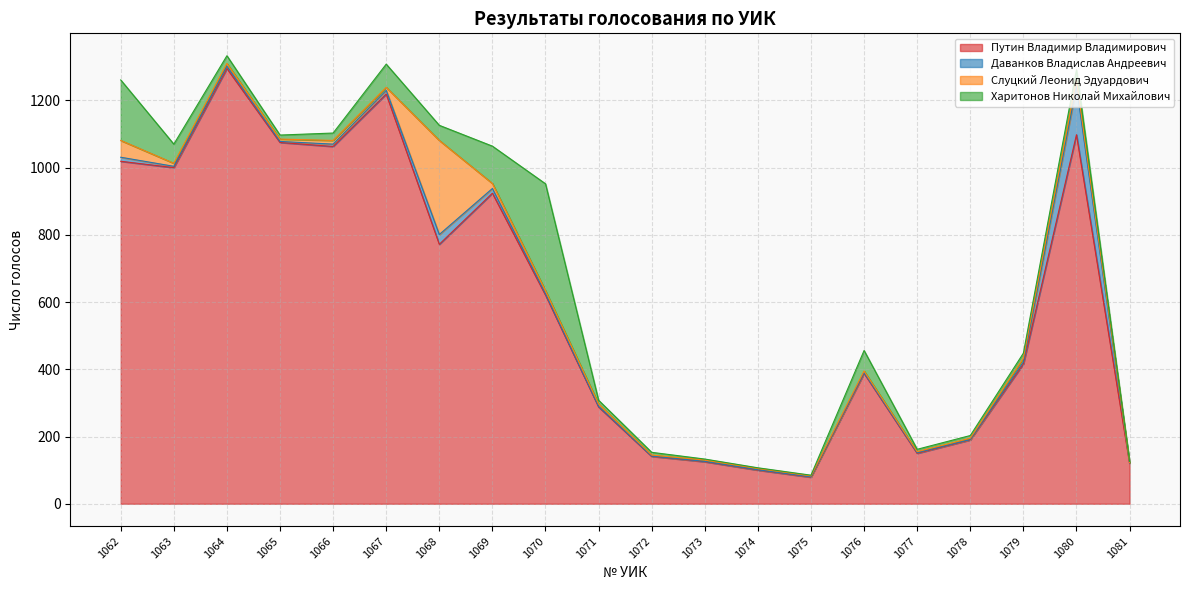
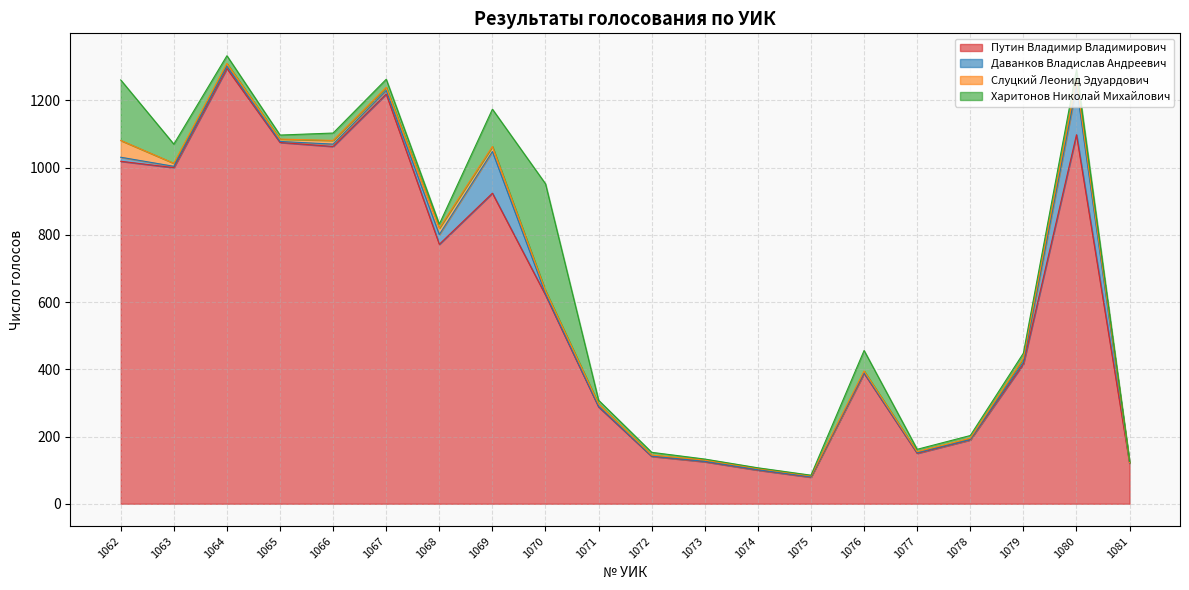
  {
    "Путин Владимир Владимирович": {
      "1062": 1020,
      "1067": 1220,
      "1068": 770,
      "1069": 920,
      "1080": 1100
    },
    "Даванков Владислав Андреевич": {
      "1062": 10,
      "1067": 10,
      "1068": 30,
-     "1069": 10
+     "1069": 120
    },
    "Слуцкий Леонид Эдуардович": {
      "1062": 50,
      "1063": 10,
      "1064": 10,
      "1066": 10,
      "1067": 10,
-     "1068": 280,
+     "1068": 20,
      "1069": 20,
      "1070": 10,
      "1079": 10
    },
    "Харитонов Николай Михайлович": {
      "1062": 180,
      "1063": 60,
      "1064": 20,
      "1065": 10,
      "1066": 20,
-     "1067": 70,
-     "1068": 50,
+     "1067": 20,
+     "1068": 10,
      "1069": 110,
      "1070": 320,
      "1071": 10,
      "1072": 10,
      "1076": 60,
      "1078": 10,
      "1079": 20
    }
  }
